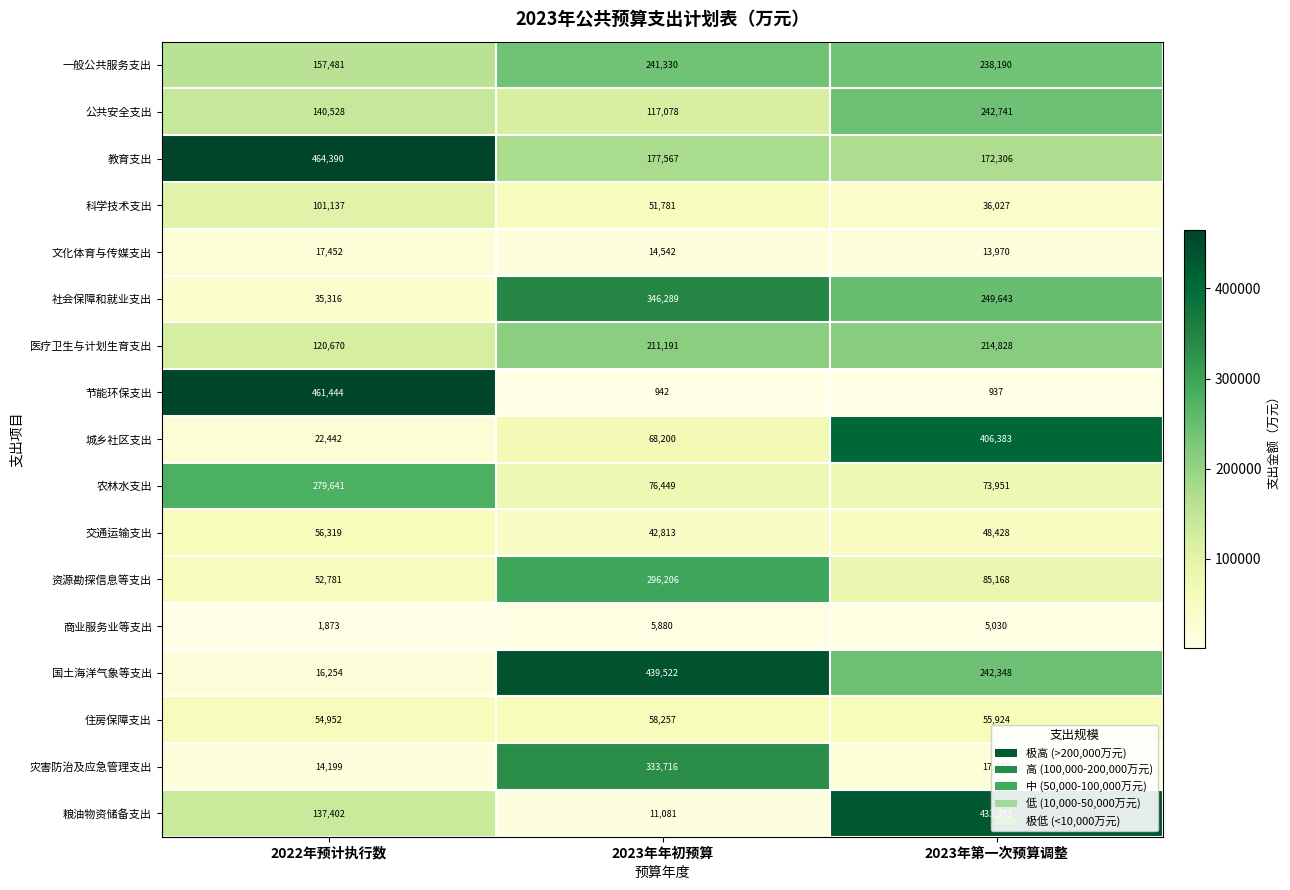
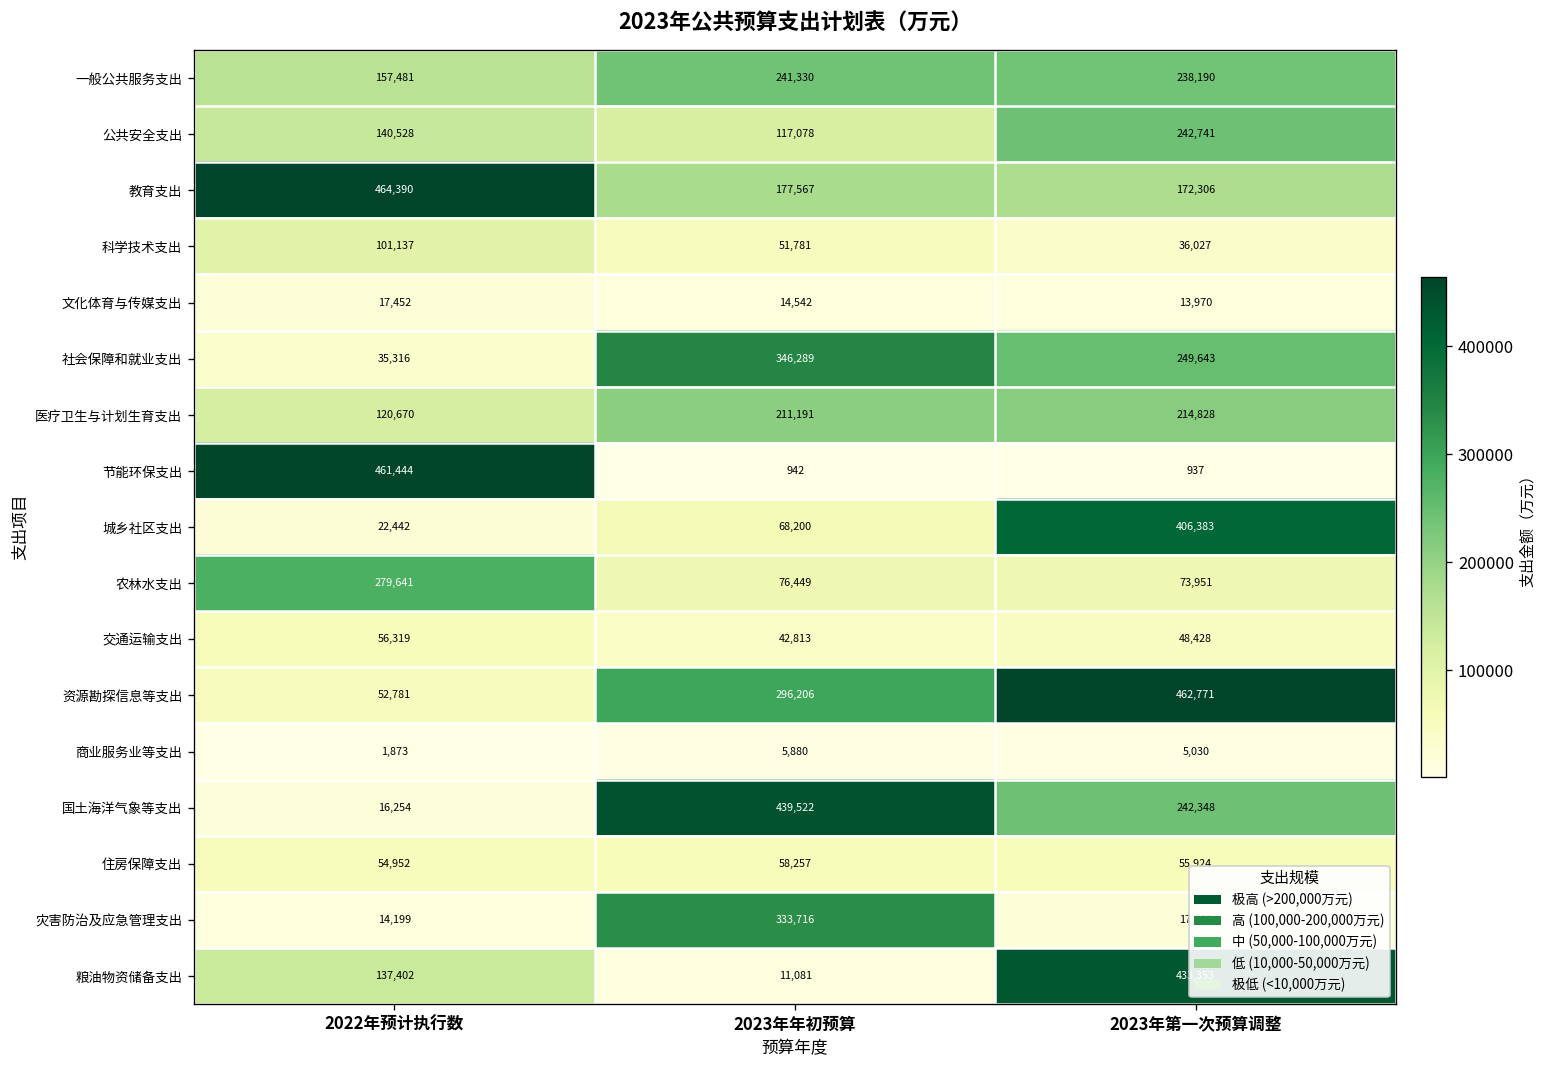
  {
    "一般公共服务支出": {
      "2022年预计执行数": "157,481",
      "2023年年初预算": "241,330",
      "2023年第一次预算调整": "238,190"
    },
    "公共安全支出": {
      "2022年预计执行数": "140,528",
      "2023年年初预算": "117,078",
      "2023年第一次预算调整": "242,741"
    },
    "教育支出": {
      "2022年预计执行数": "464,390",
      "2023年年初预算": "177,567",
      "2023年第一次预算调整": "172,306"
    },
    "科学技术支出": {
      "2022年预计执行数": "101,137",
      "2023年年初预算": "51,781",
      "2023年第一次预算调整": "36,027"
    },
    "文化体育与传媒支出": {
      "2022年预计执行数": "17,452",
      "2023年年初预算": "14,542",
      "2023年第一次预算调整": "13,970"
    },
    "社会保障和就业支出": {
      "2022年预计执行数": "35,316",
      "2023年年初预算": "346,289",
      "2023年第一次预算调整": "249,643"
    },
    "医疗卫生与计划生育支出": {
      "2022年预计执行数": "120,670",
      "2023年年初预算": "211,191",
      "2023年第一次预算调整": "214,828"
    },
    "节能环保支出": {
      "2022年预计执行数": "461,444",
      "2023年年初预算": "942",
      "2023年第一次预算调整": "937"
    },
    "城乡社区支出": {
      "2022年预计执行数": "22,442",
      "2023年年初预算": "68,200",
      "2023年第一次预算调整": "406,383"
    },
    "农林水支出": {
      "2022年预计执行数": "279,641",
      "2023年年初预算": "76,449",
      "2023年第一次预算调整": "73,951"
    },
    "交通运输支出": {
      "2022年预计执行数": "56,319",
      "2023年年初预算": "42,813",
      "2023年第一次预算调整": "48,428"
    },
    "资源勘探信息等支出": {
      "2022年预计执行数": "52,781",
      "2023年年初预算": "296,206",
-     "2023年第一次预算调整": "85,168"
+     "2023年第一次预算调整": "462,771"
    },
    "商业服务业等支出": {
      "2022年预计执行数": "1,873",
      "2023年年初预算": "5,880",
      "2023年第一次预算调整": "5,030"
    },
    "国土海洋气象等支出": {
      "2022年预计执行数": "16,254",
      "2023年年初预算": "439,522",
      "2023年第一次预算调整": "242,348"
    },
    "住房保障支出": {
      "2022年预计执行数": "54,952",
      "2023年年初预算": "58,257",
      "2023年第一次预算调整": "55,924"
    },
    "灾害防治及应急管理支出": {
      "2022年预计执行数": "14,199",
      "2023年年初预算": "333,716"
    },
    "粮油物资储备支出": {
      "2022年预计执行数": "137,402",
      "2023年年初预算": "11,081"
    }
  }
